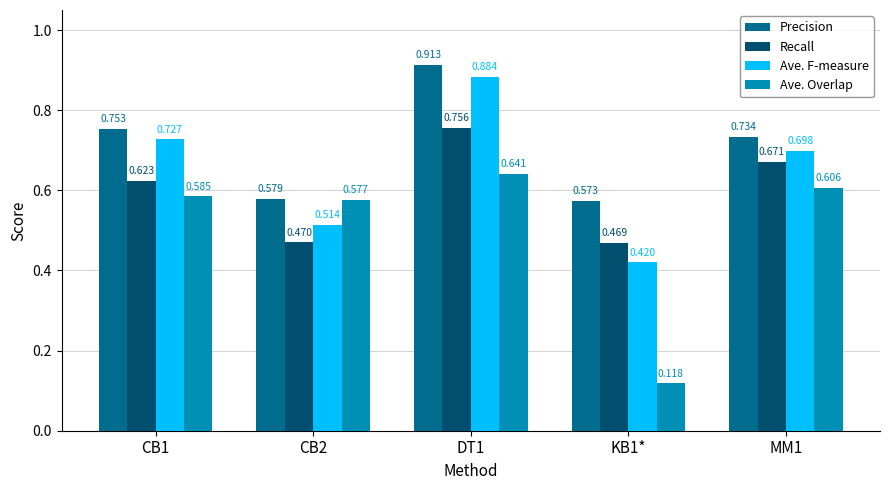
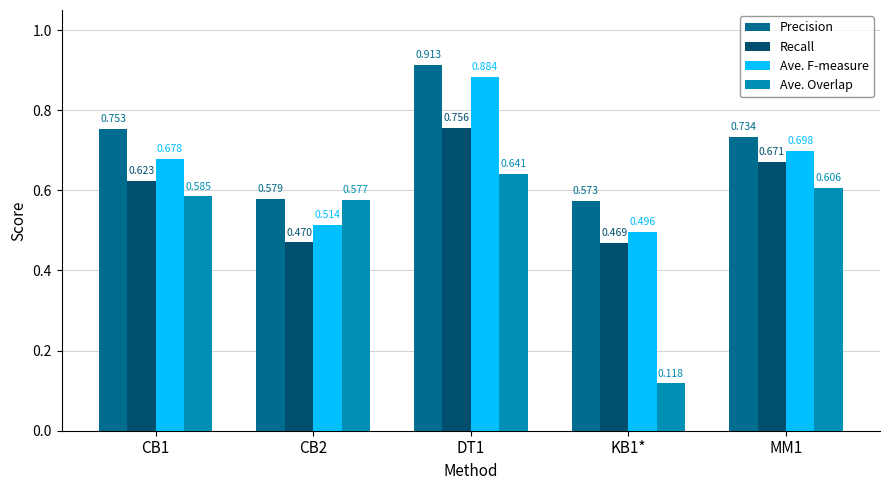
  {
    "Ave. F-measure": {
-     "CB1": 0.727,
+     "CB1": 0.678,
      "CB2": 0.514,
      "DT1": 0.884,
-     "KB1*": 0.420,
+     "KB1*": 0.496,
      "MM1": 0.698
    }
  }
